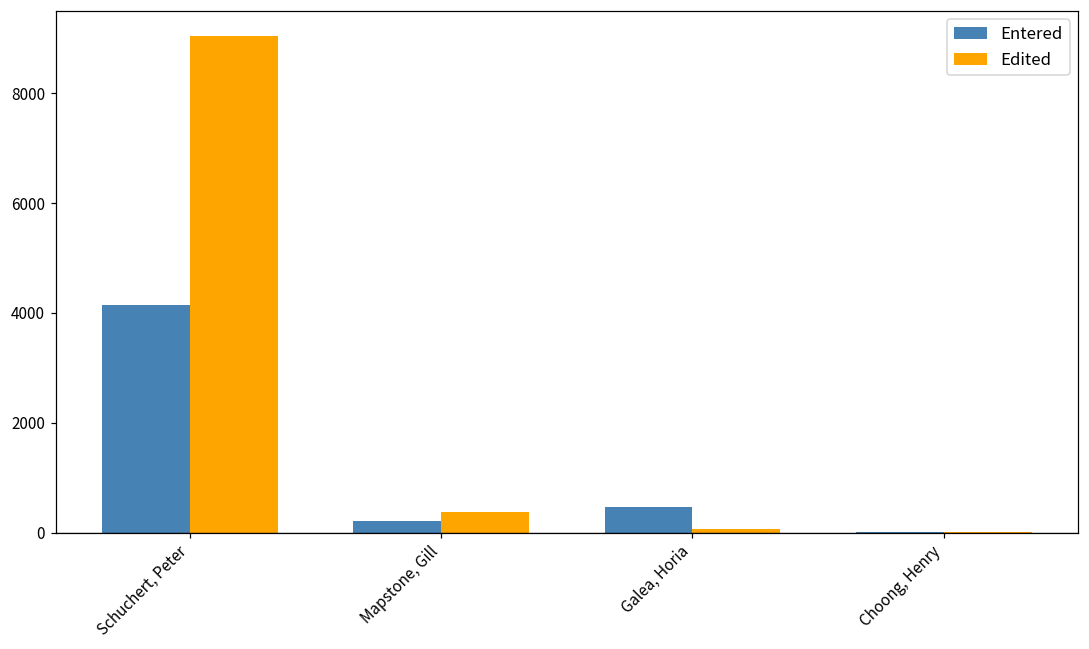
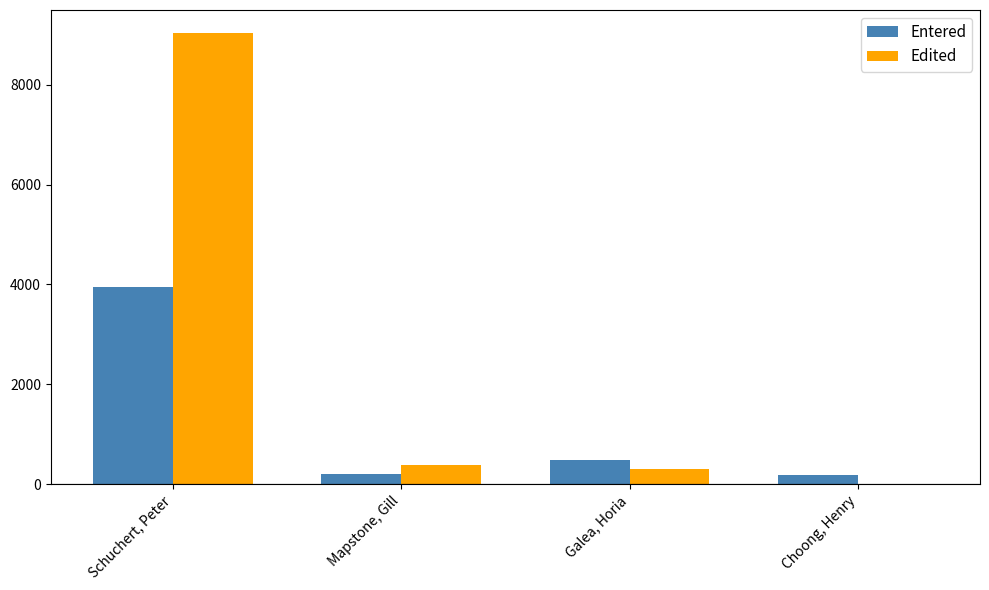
  {
    "Entered": {
-     "Schuchert, Peter": 4200,
+     "Schuchert, Peter": 4000,
      "Mapstone, Gill": 200,
      "Galea, Horia": 500,
-     "Choong, Henry": 0
+     "Choong, Henry": 200
    },
    "Edited": {
      "Schuchert, Peter": 9000,
      "Mapstone, Gill": 400,
-     "Galea, Horia": 100
+     "Galea, Horia": 300
    }
  }
